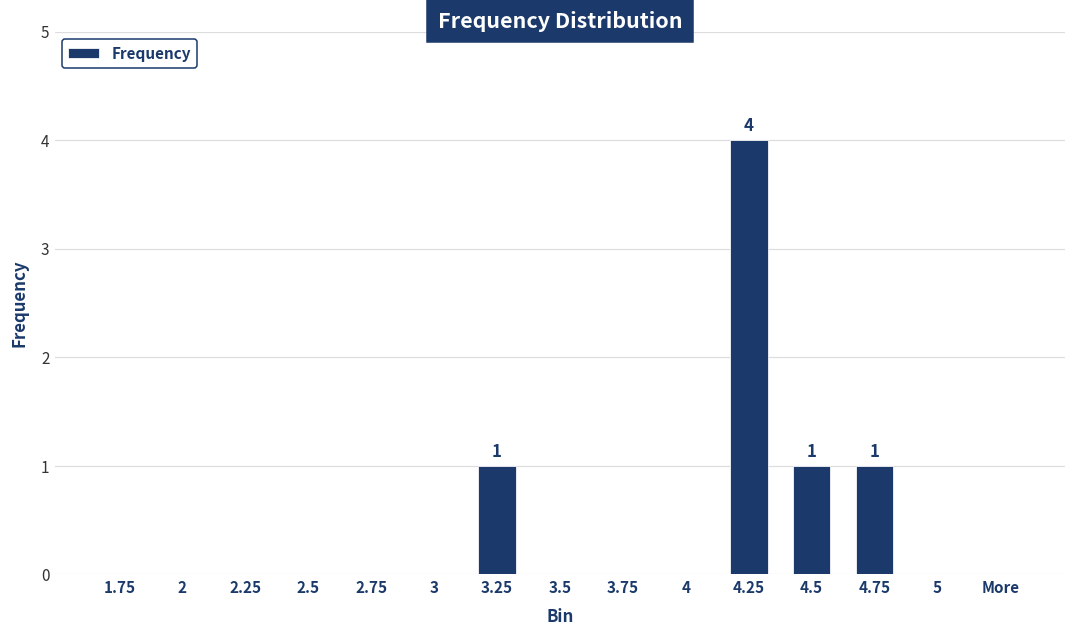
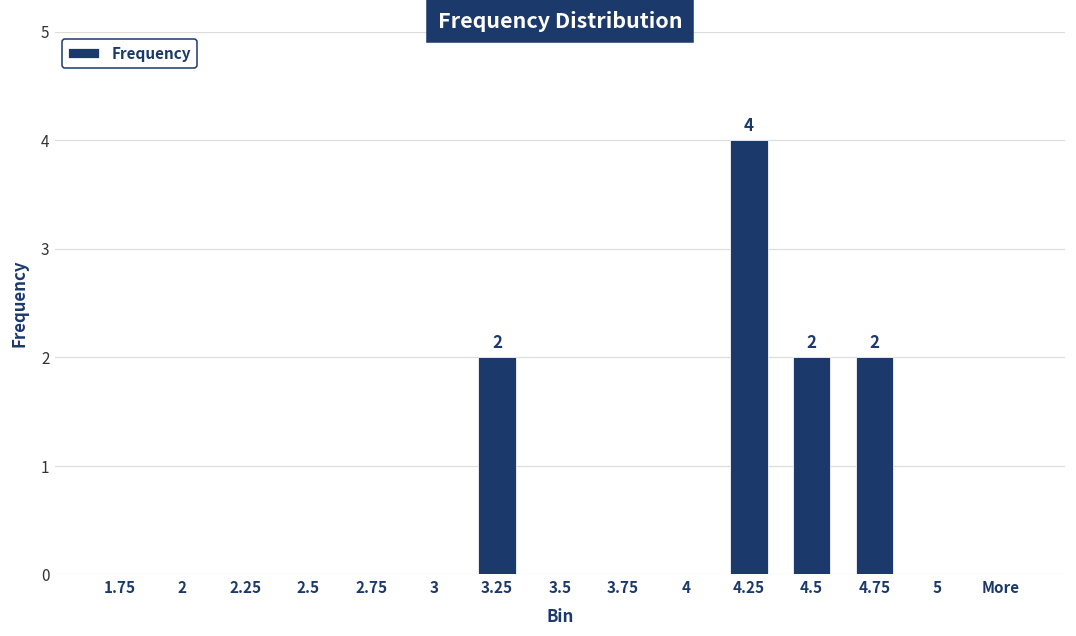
  {
-   "3.25": 1,
+   "3.25": 2,
    "4.25": 4,
-   "4.5": 1,
-   "4.75": 1
+   "4.5": 2,
+   "4.75": 2
  }
